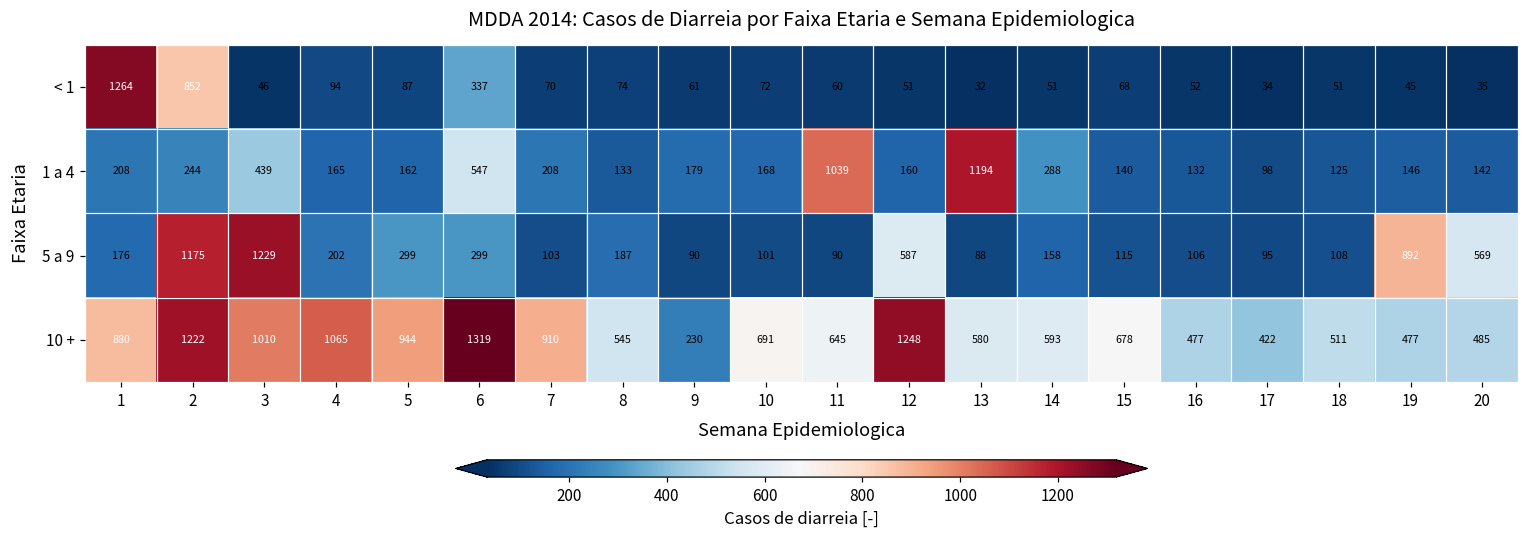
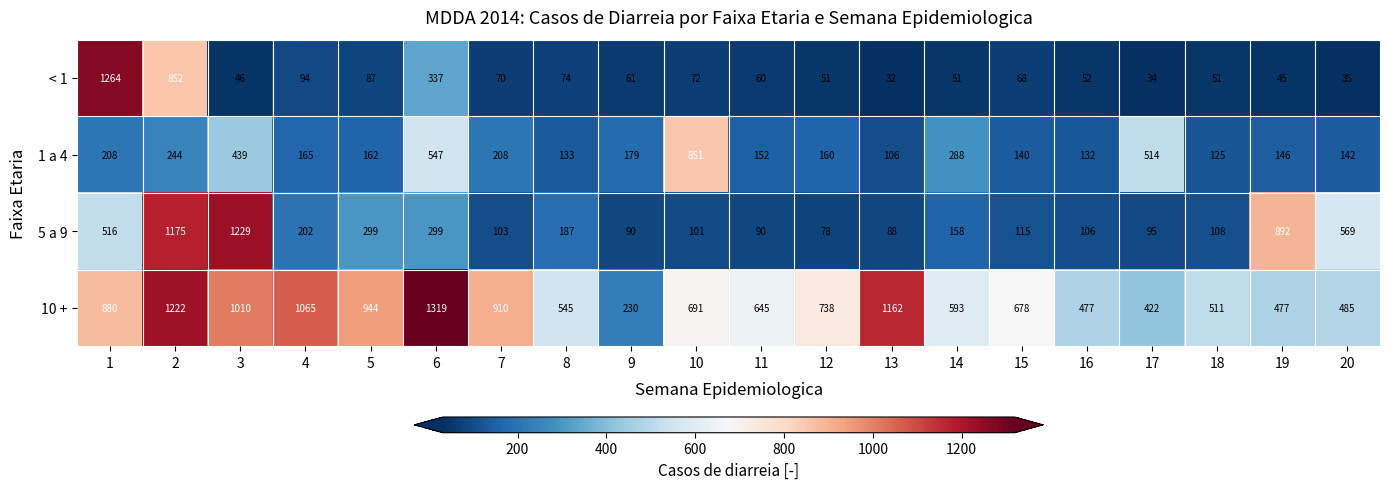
  {
    "< 1": {
      "1": 1264,
      "2": 852,
      "3": 46,
      "4": 94,
      "5": 87,
      "6": 337,
      "7": 70,
      "8": 74,
      "9": 61,
      "10": 72,
      "11": 60,
      "12": 51,
      "13": 32,
      "14": 51,
      "15": 68,
      "16": 52,
      "17": 34,
      "18": 51,
      "19": 45,
      "20": 35
    },
    "1 a 4": {
      "1": 208,
      "2": 244,
      "3": 439,
      "4": 165,
      "5": 162,
      "6": 547,
      "7": 208,
      "8": 133,
      "9": 179,
-     "10": 168,
-     "11": 1039,
+     "10": 851,
+     "11": 152,
      "12": 160,
-     "13": 1194,
+     "13": 106,
      "14": 288,
      "15": 140,
      "16": 132,
-     "17": 98,
+     "17": 514,
      "18": 125,
      "19": 146,
      "20": 142
    },
    "5 a 9": {
-     "1": 176,
+     "1": 516,
      "2": 1175,
      "3": 1229,
      "4": 202,
      "5": 299,
      "6": 299,
      "7": 103,
      "8": 187,
      "9": 90,
      "10": 101,
      "11": 90,
-     "12": 587,
+     "12": 78,
      "13": 88,
      "14": 158,
      "15": 115,
      "16": 106,
      "17": 95,
      "18": 108,
      "19": 892,
      "20": 569
    },
    "10 +": {
      "1": 880,
      "2": 1222,
      "3": 1010,
      "4": 1065,
      "5": 944,
      "6": 1319,
      "7": 910,
      "8": 545,
      "9": 230,
      "10": 691,
      "11": 645,
-     "12": 1248,
-     "13": 580,
+     "12": 738,
+     "13": 1162,
      "14": 593,
      "15": 678,
      "16": 477,
      "17": 422,
      "18": 511,
      "19": 477,
      "20": 485
    }
  }
